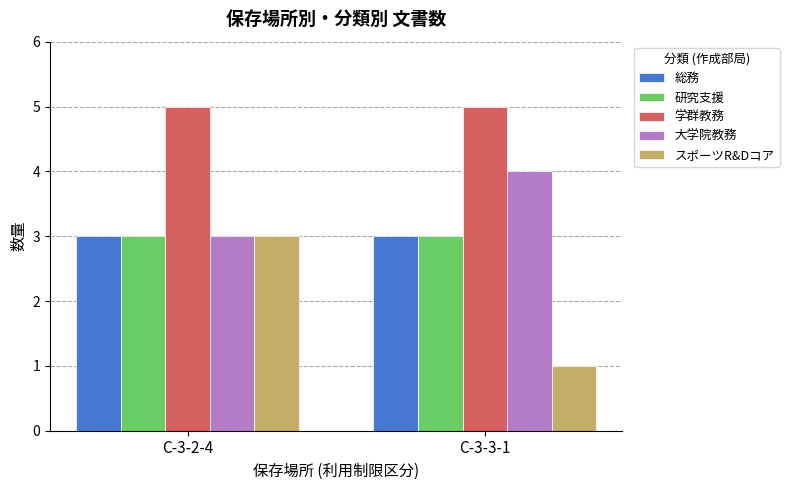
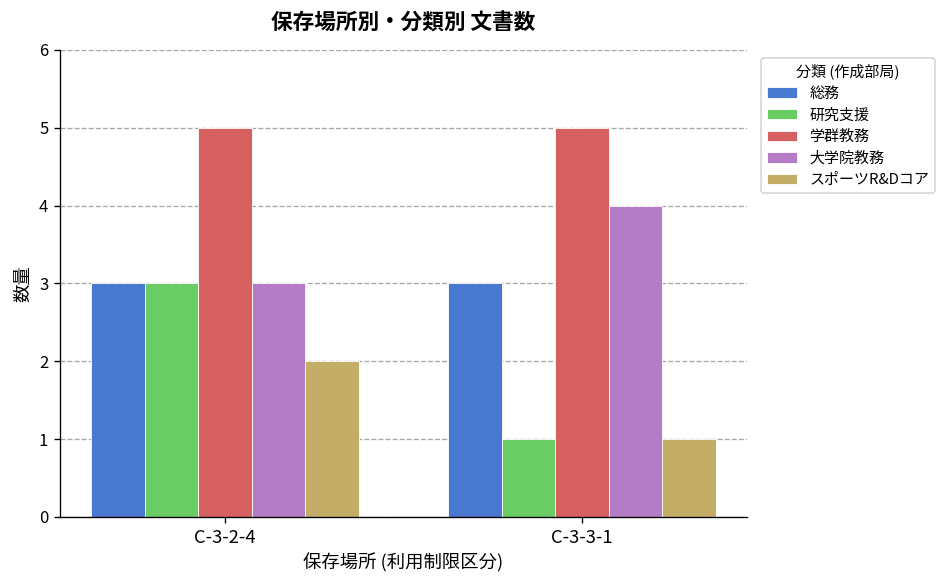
  {
    "総務": {
      "C-3-2-4": 3,
      "C-3-3-1": 3
    },
    "研究支援": {
      "C-3-2-4": 3,
-     "C-3-3-1": 3
+     "C-3-3-1": 1
    },
    "学群教務": {
      "C-3-2-4": 5,
      "C-3-3-1": 5
    },
    "大学院教務": {
      "C-3-2-4": 3,
      "C-3-3-1": 4
    },
    "スポーツR&Dコア": {
-     "C-3-2-4": 3,
+     "C-3-2-4": 2,
      "C-3-3-1": 1
    }
  }
